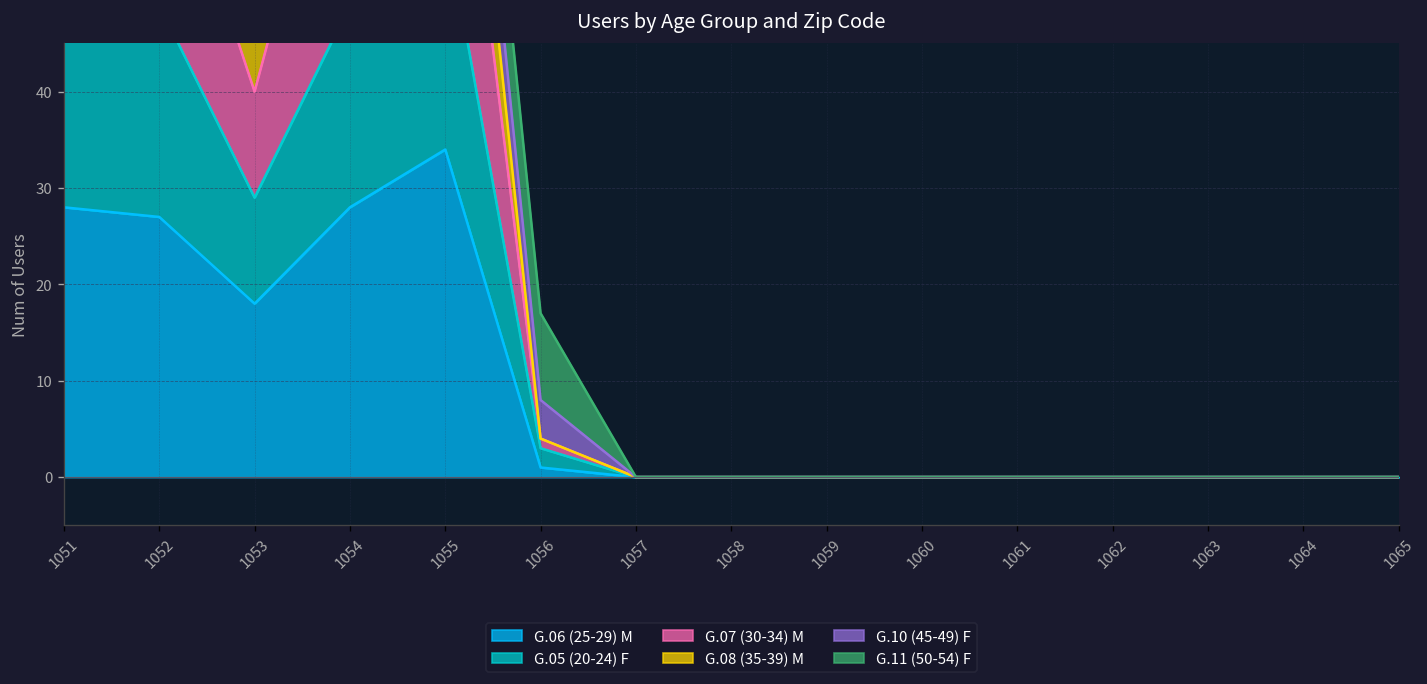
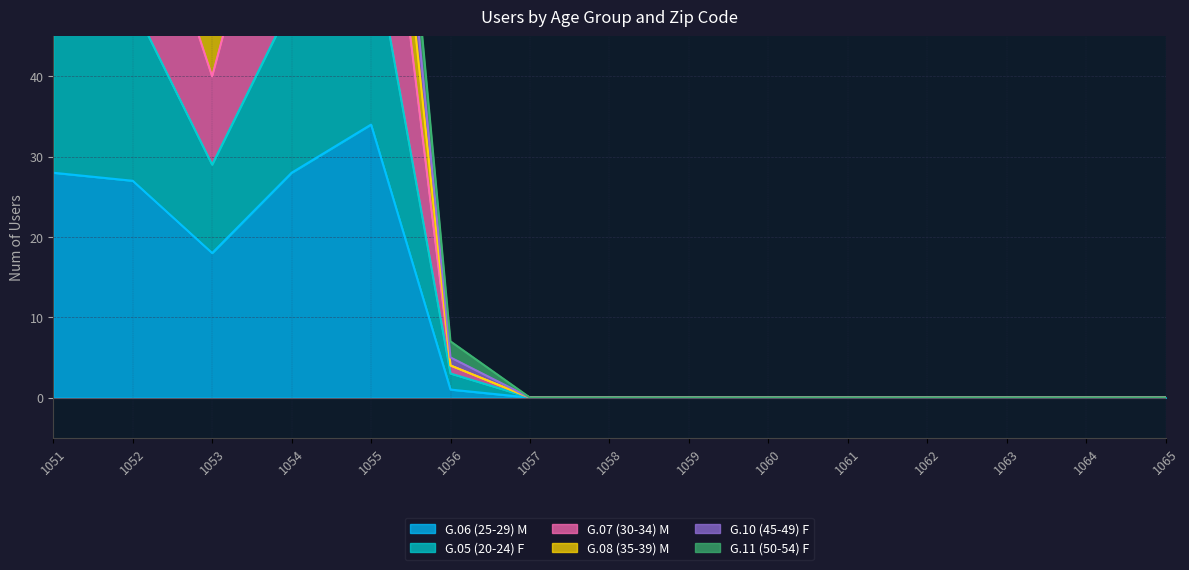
  {
    "G.07 (30-34) M": {
      "1053": 11
    },
    "G.10 (45-49) F": {
-     "1056": 4
+     "1056": 1
    },
    "G.11 (50-54) F": {
-     "1056": 9
+     "1056": 2
    }
  }
